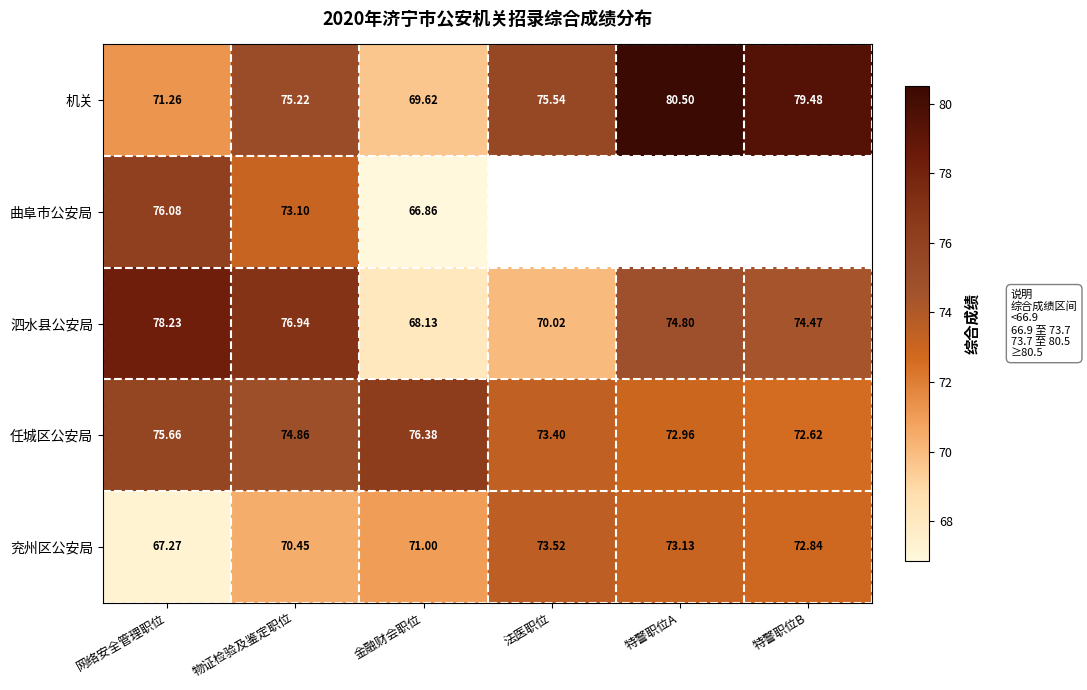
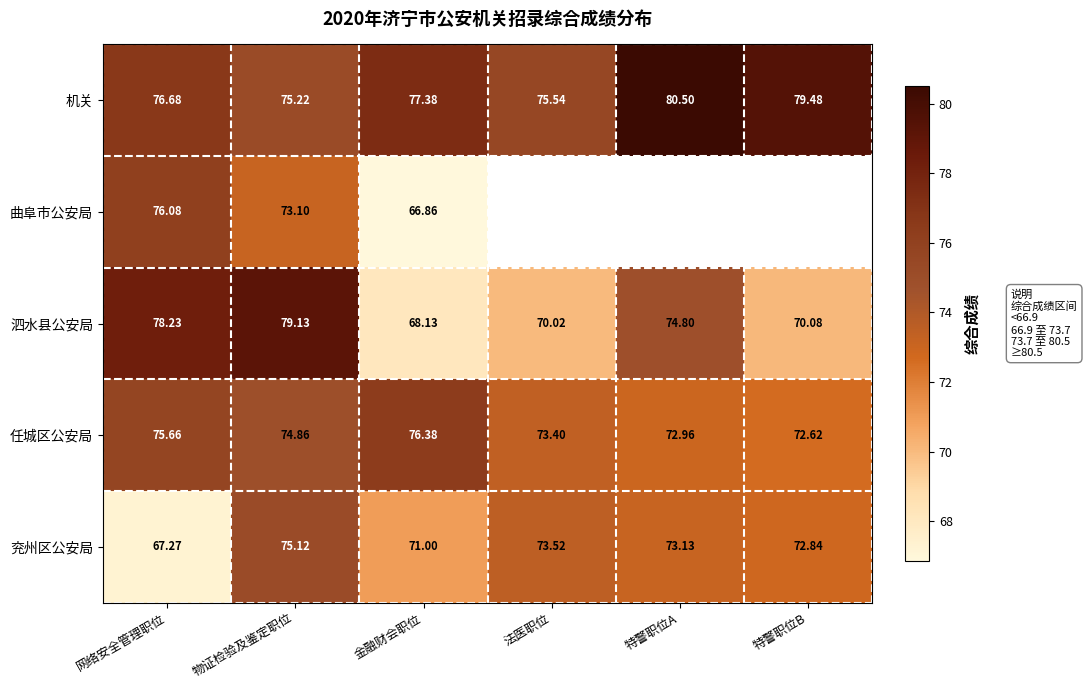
  {
    "机关": {
-     "网络安全管理职位": 71.26,
+     "网络安全管理职位": 76.68,
      "物证检验及鉴定职位": 75.22,
-     "金融财会职位": 69.62,
+     "金融财会职位": 77.38,
      "法医职位": 75.54,
      "特警职位A": 80.50,
      "特警职位B": 79.48
    },
    "曲阜市公安局": {
      "网络安全管理职位": 76.08,
      "物证检验及鉴定职位": 73.10,
      "金融财会职位": 66.86
    },
    "泗水县公安局": {
      "网络安全管理职位": 78.23,
-     "物证检验及鉴定职位": 76.94,
+     "物证检验及鉴定职位": 79.13,
      "金融财会职位": 68.13,
      "法医职位": 70.02,
      "特警职位A": 74.80,
-     "特警职位B": 74.47
+     "特警职位B": 70.08
    },
    "任城区公安局": {
      "网络安全管理职位": 75.66,
      "物证检验及鉴定职位": 74.86,
      "金融财会职位": 76.38,
      "法医职位": 73.40,
      "特警职位A": 72.96,
      "特警职位B": 72.62
    },
    "兖州区公安局": {
      "网络安全管理职位": 67.27,
-     "物证检验及鉴定职位": 70.45,
+     "物证检验及鉴定职位": 75.12,
      "金融财会职位": 71.00,
      "法医职位": 73.52,
      "特警职位A": 73.13,
      "特警职位B": 72.84
    }
  }
